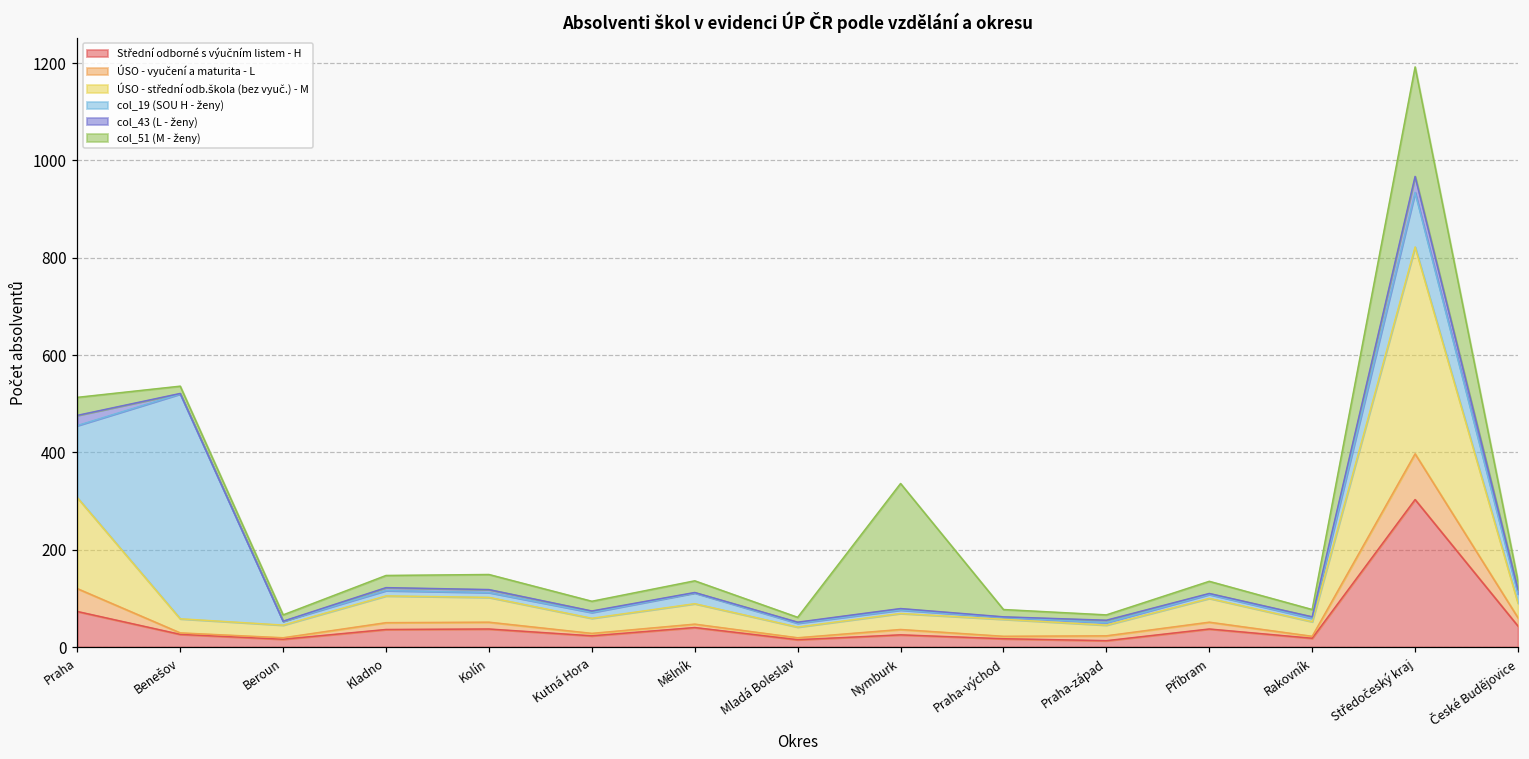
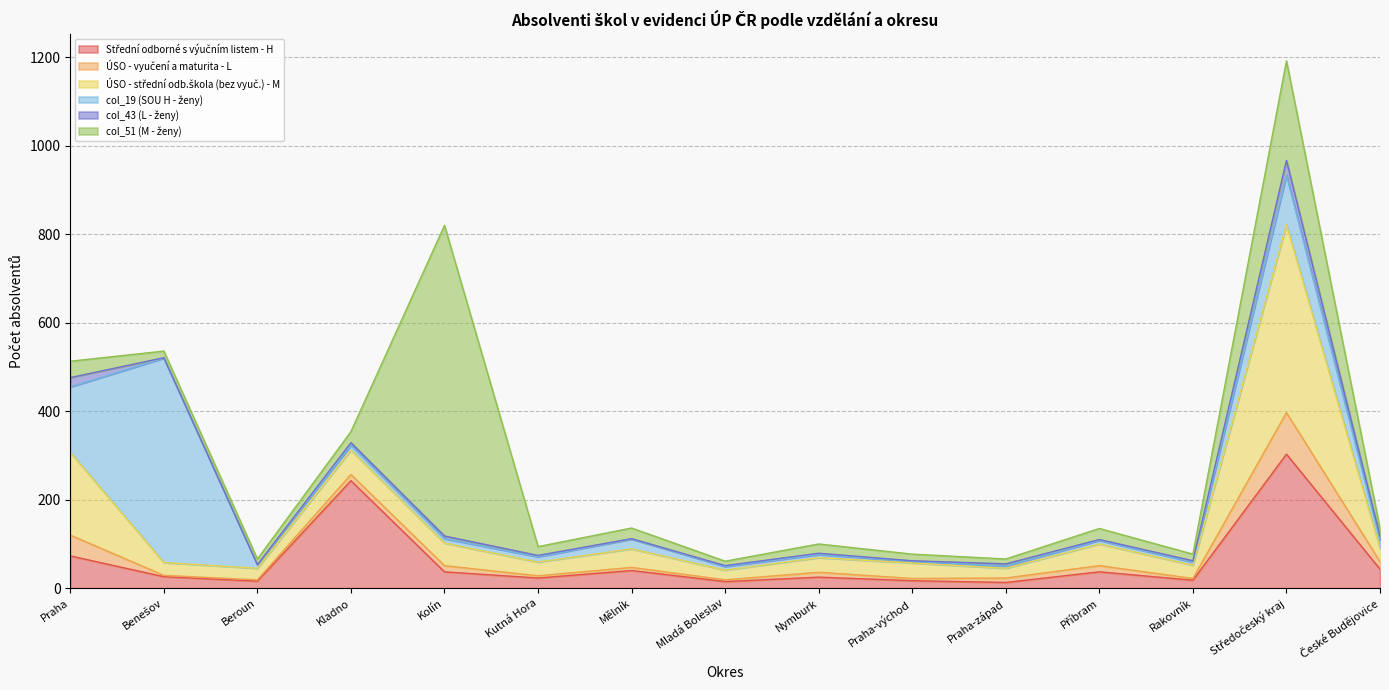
  {
    "Střední odborné s výučním listem - H": {
      "Praha": 70,
-     "Kladno": 40,
+     "Kladno": 240,
      "Kolín": 40,
      "Mělník": 40,
      "Nymburk": 30,
      "Praha-západ": 10,
      "Příbram": 40,
      "Středočeský kraj": 300,
      "České Budějovice": 40
    },
    "col_19 (SOU H - ženy)": {
      "Praha": 150,
      "Kladno": 10,
      "Kolín": 10,
      "Středočeský kraj": 110,
      "České Budějovice": 20
    },
    "col_43 (L - ženy)": {
      "Praha": 20,
      "Kladno": 10,
      "Kolín": 10,
      "Středočeský kraj": 30,
      "České Budějovice": 10
    },
    "col_51 (M - ženy)": {
      "Praha": 40,
      "Benešov": 20,
      "Beroun": 10,
      "Kladno": 30,
-     "Kolín": 30,
+     "Kolín": 700,
      "Kutná Hora": 20,
      "Mělník": 20,
      "Mladá Boleslav": 10,
-     "Nymburk": 260,
+     "Nymburk": 20,
      "Praha-východ": 20,
      "Praha-západ": 10,
      "Příbram": 30,
      "Rakovník": 20,
      "Středočeský kraj": 230,
      "České Budějovice": 20
    }
  }
